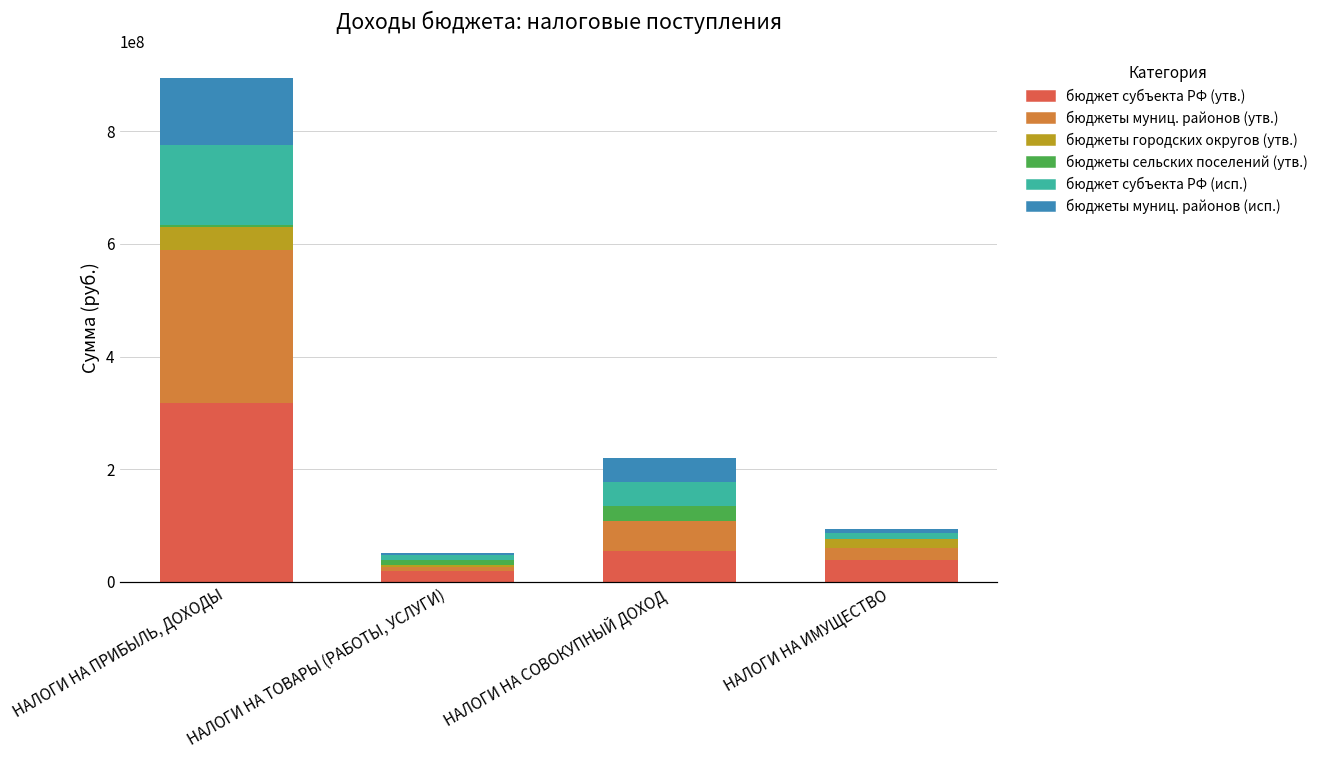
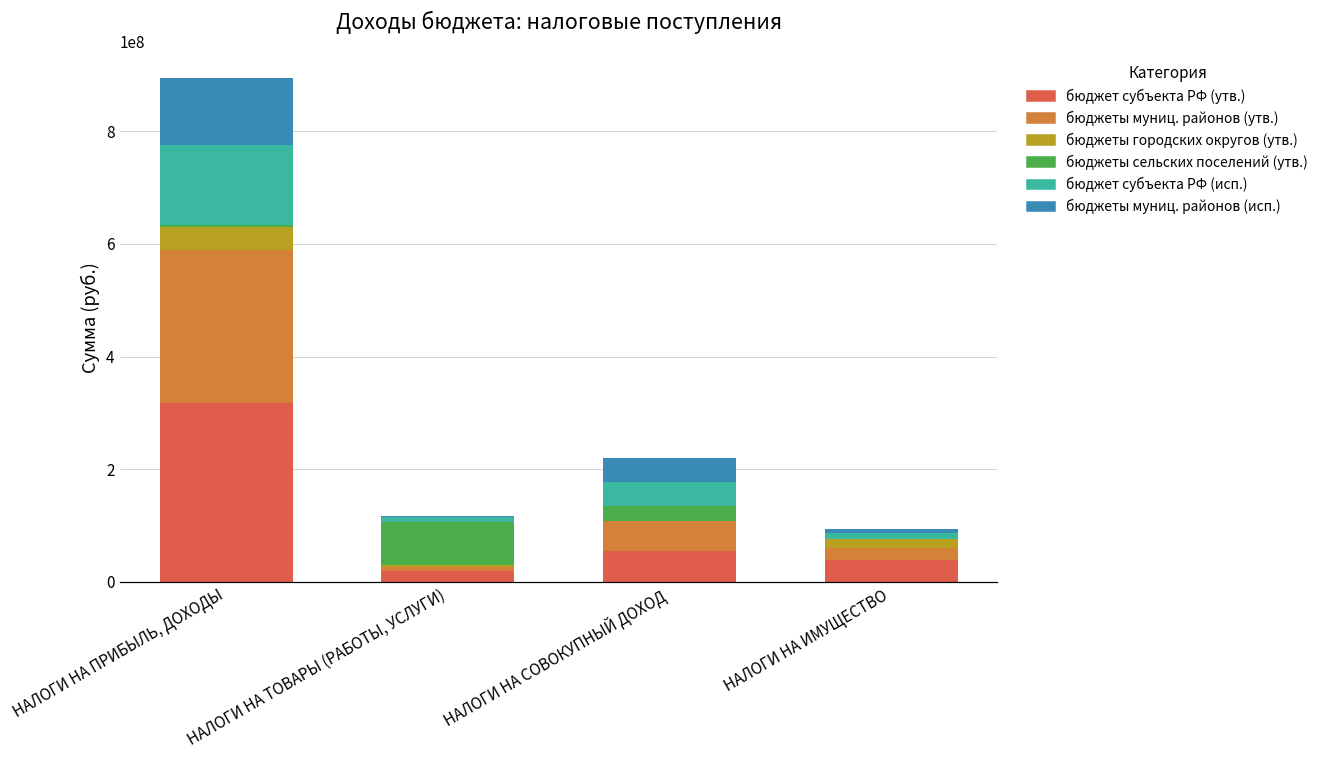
  {
    "бюджеты сельских поселений (утв.)": {
-     "НАЛОГИ НА ТОВАРЫ (РАБОТЫ, УСЛУГИ)": 10000000,
+     "НАЛОГИ НА ТОВАРЫ (РАБОТЫ, УСЛУГИ)": 80000000,
      "НАЛОГИ НА СОВОКУПНЫЙ ДОХОД": 30000000,
      "НАЛОГИ НА ИМУЩЕСТВО": 0
    }
  }
